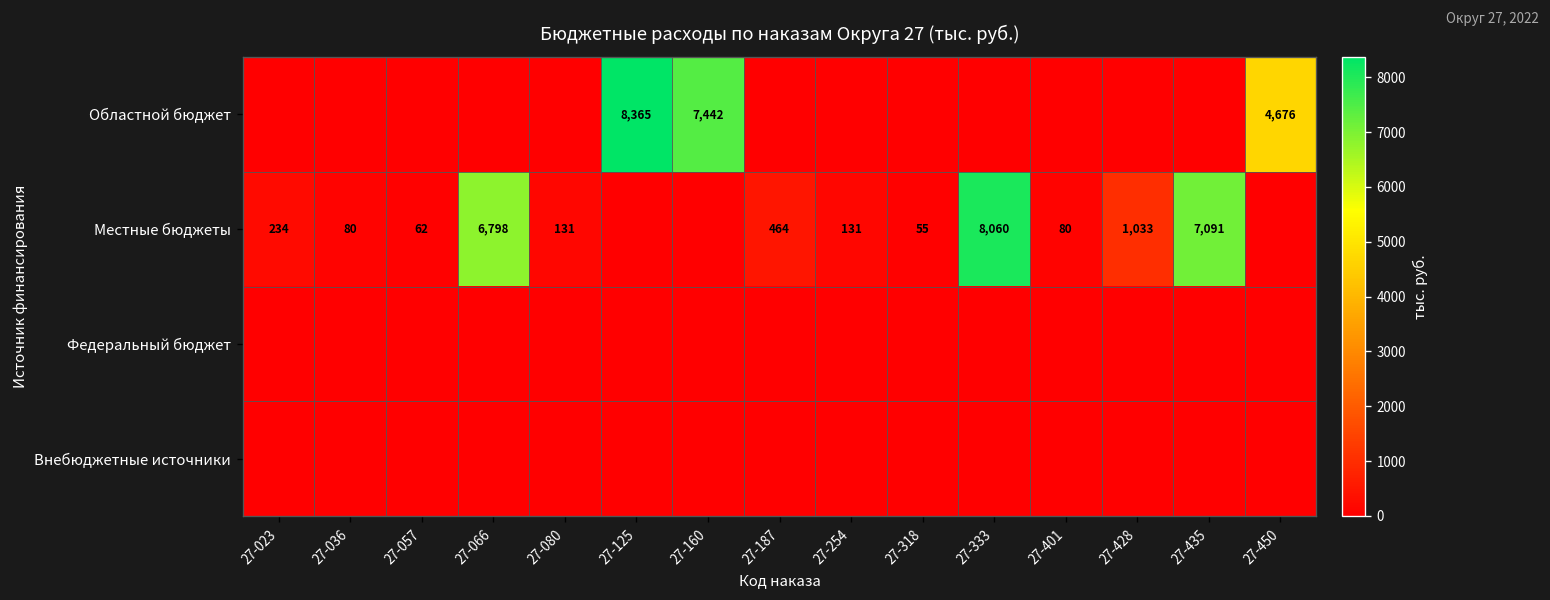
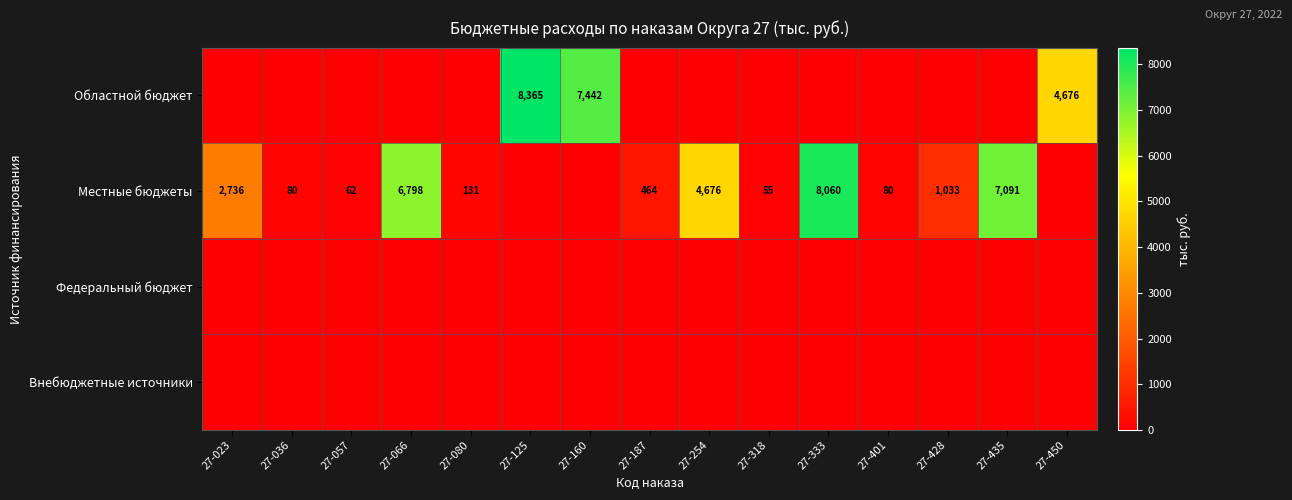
  {
    "Областной бюджет": {
      "27-125": "8,365",
      "27-160": "7,442",
      "27-450": "4,676"
    },
    "Местные бюджеты": {
-     "27-023": "234",
+     "27-023": "2,736",
      "27-036": "80",
      "27-057": "62",
      "27-066": "6,798",
      "27-080": "131",
      "27-187": "464",
-     "27-254": "131",
+     "27-254": "4,676",
      "27-318": "55",
      "27-333": "8,060",
      "27-401": "80",
      "27-428": "1,033",
      "27-435": "7,091"
    }
  }
